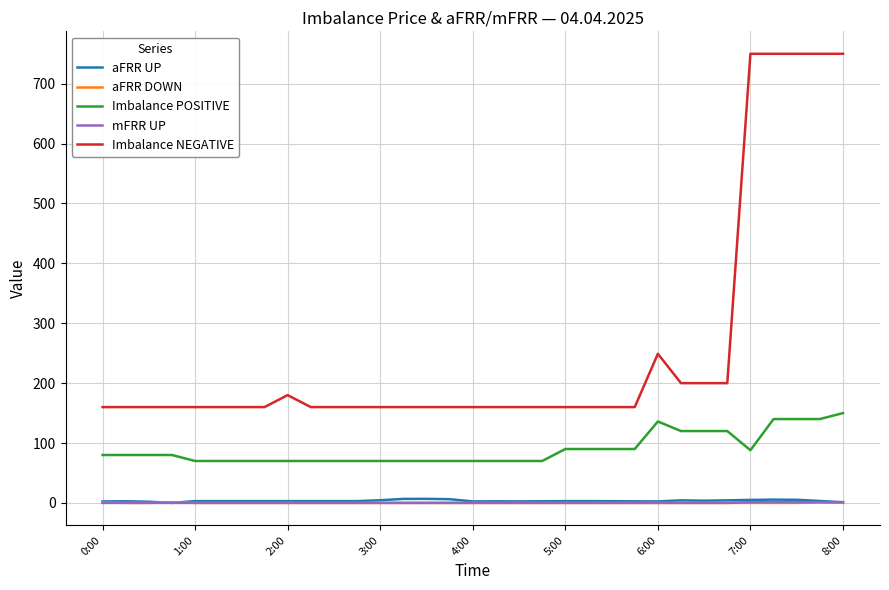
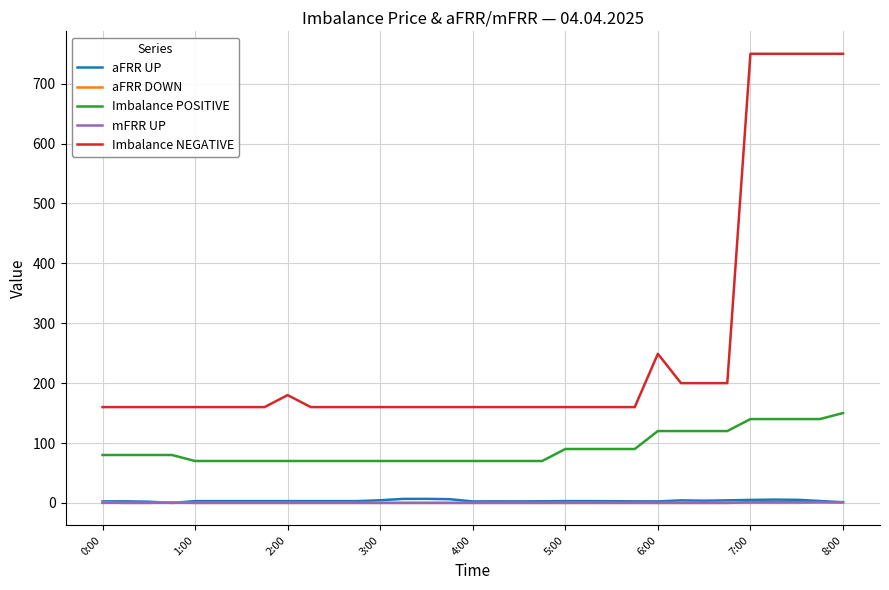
  {
    "aFRR UP": {
      "3:00": 0
    },
    "Imbalance POSITIVE": {
      "0:00": 80,
      "1:00": 70,
      "2:00": 70,
      "3:00": 70,
      "4:00": 70,
      "5:00": 90,
-     "6:00": 140,
-     "7:00": 90,
+     "6:00": 120,
+     "7:00": 140,
      "8:00": 150
    },
    "Imbalance NEGATIVE": {
      "0:00": 160,
      "1:00": 160,
      "2:00": 180,
      "3:00": 160,
      "4:00": 160,
      "5:00": 160,
      "6:00": 250,
      "7:00": 750,
      "8:00": 750
    }
  }
